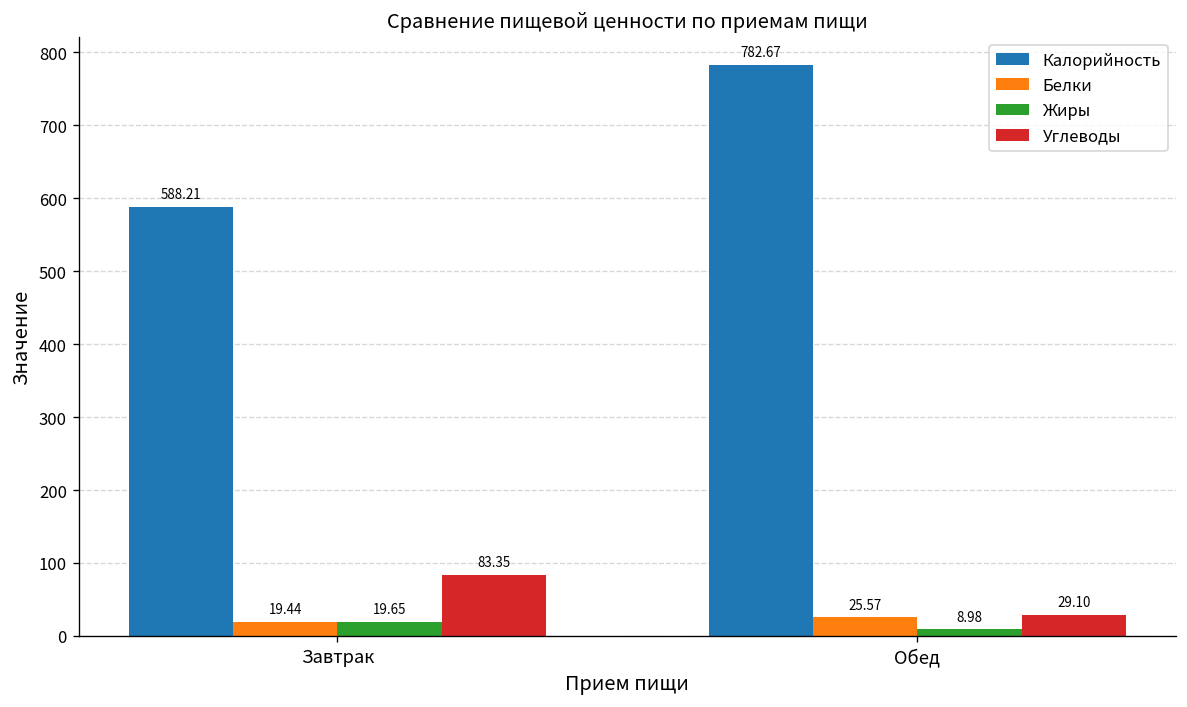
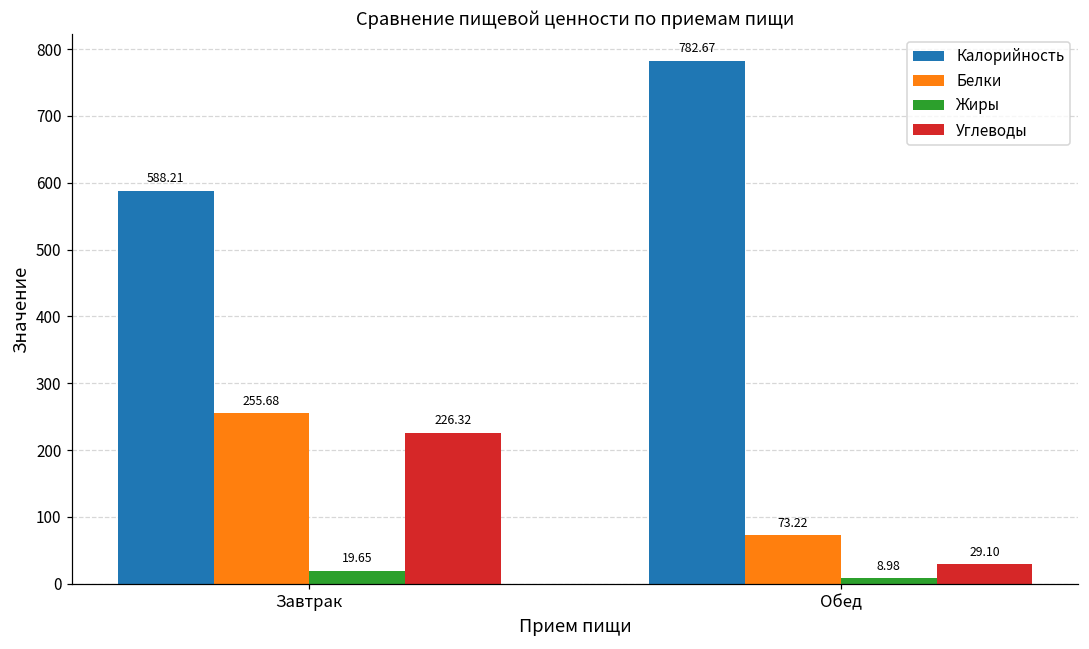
  {
    "Калорийность": {
      "Завтрак": 588.21,
      "Обед": 782.67
    },
    "Белки": {
-     "Завтрак": 19.44,
-     "Обед": 25.57
+     "Завтрак": 255.68,
+     "Обед": 73.22
    },
    "Жиры": {
      "Завтрак": 19.65,
      "Обед": 8.98
    },
    "Углеводы": {
-     "Завтрак": 83.35,
+     "Завтрак": 226.32,
      "Обед": 29.10
    }
  }
